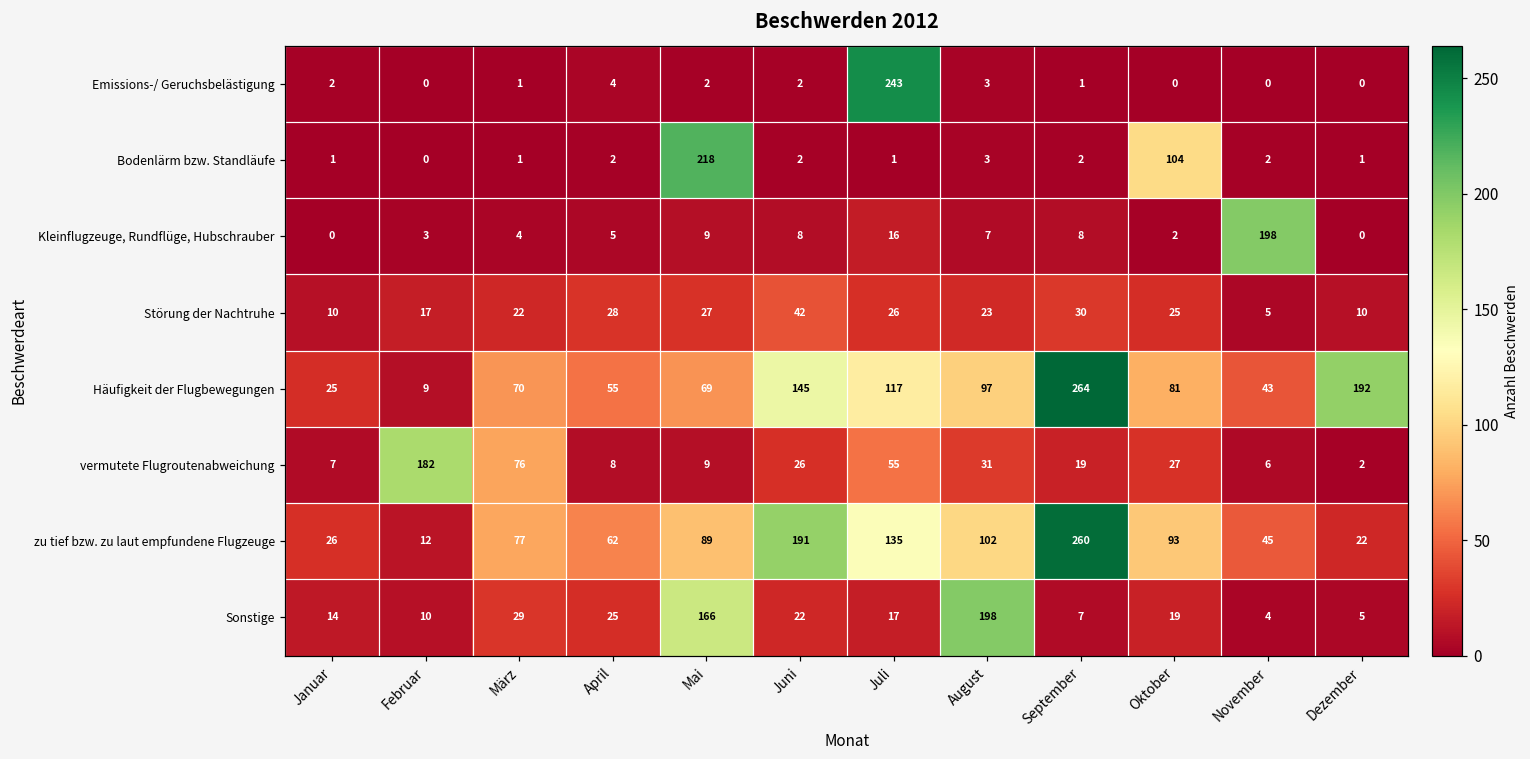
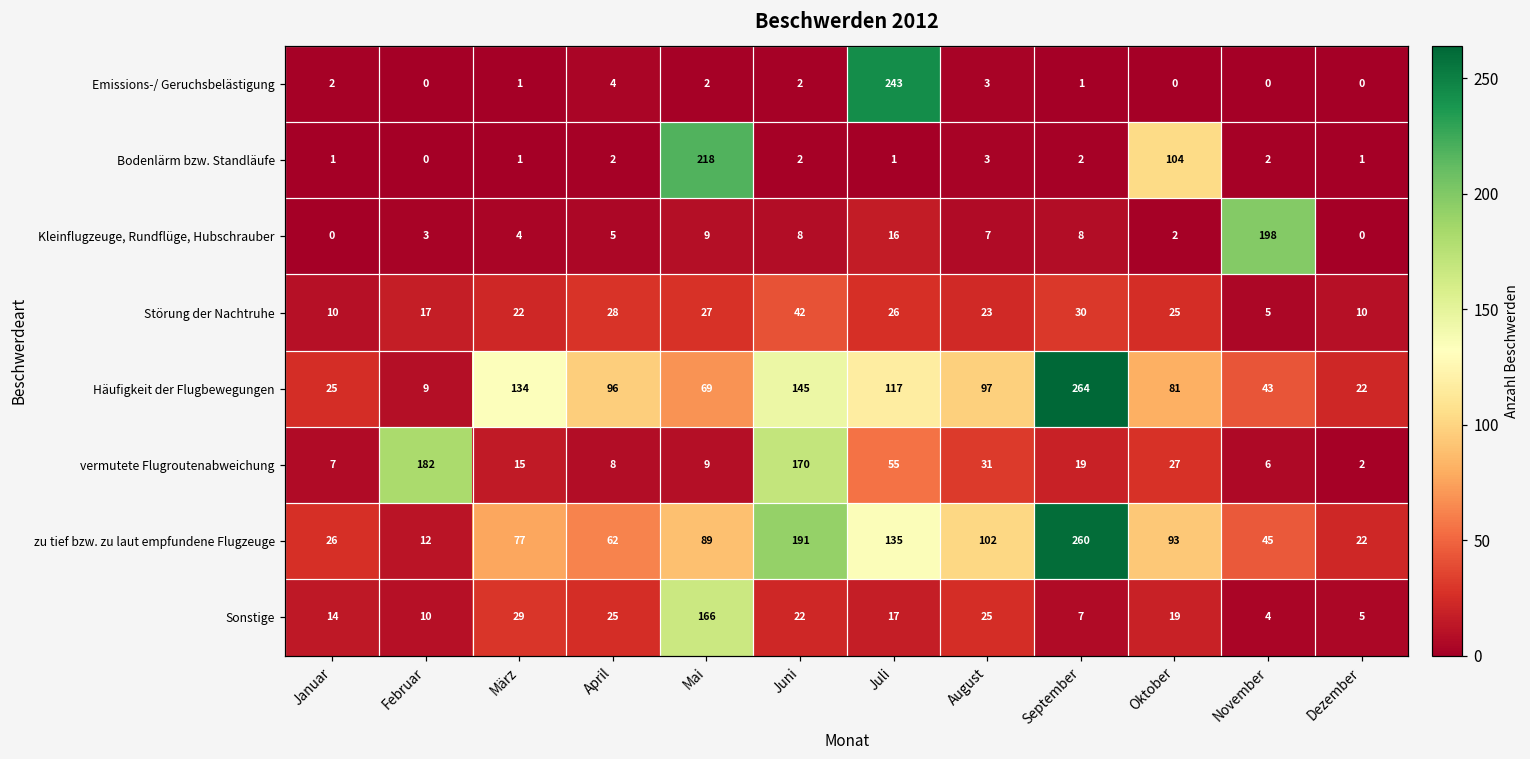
  {
    "Emissions-/ Geruchsbelästigung": {
      "Januar": 2,
      "Februar": 0,
      "März": 1,
      "April": 4,
      "Mai": 2,
      "Juni": 2,
      "Juli": 243,
      "August": 3,
      "September": 1,
      "Oktober": 0,
      "November": 0,
      "Dezember": 0
    },
    "Bodenlärm bzw. Standläufe": {
      "Januar": 1,
      "Februar": 0,
      "März": 1,
      "April": 2,
      "Mai": 218,
      "Juni": 2,
      "Juli": 1,
      "August": 3,
      "September": 2,
      "Oktober": 104,
      "November": 2,
      "Dezember": 1
    },
    "Kleinflugzeuge, Rundflüge, Hubschrauber": {
      "Januar": 0,
      "Februar": 3,
      "März": 4,
      "April": 5,
      "Mai": 9,
      "Juni": 8,
      "Juli": 16,
      "August": 7,
      "September": 8,
      "Oktober": 2,
      "November": 198,
      "Dezember": 0
    },
    "Störung der Nachtruhe": {
      "Januar": 10,
      "Februar": 17,
      "März": 22,
      "April": 28,
      "Mai": 27,
      "Juni": 42,
      "Juli": 26,
      "August": 23,
      "September": 30,
      "Oktober": 25,
      "November": 5,
      "Dezember": 10
    },
    "Häufigkeit der Flugbewegungen": {
      "Januar": 25,
      "Februar": 9,
-     "März": 70,
-     "April": 55,
+     "März": 134,
+     "April": 96,
      "Mai": 69,
      "Juni": 145,
      "Juli": 117,
      "August": 97,
      "September": 264,
      "Oktober": 81,
      "November": 43,
-     "Dezember": 192
+     "Dezember": 22
    },
    "vermutete Flugroutenabweichung": {
      "Januar": 7,
      "Februar": 182,
-     "März": 76,
+     "März": 15,
      "April": 8,
      "Mai": 9,
-     "Juni": 26,
+     "Juni": 170,
      "Juli": 55,
      "August": 31,
      "September": 19,
      "Oktober": 27,
      "November": 6,
      "Dezember": 2
    },
    "zu tief bzw. zu laut empfundene Flugzeuge": {
      "Januar": 26,
      "Februar": 12,
      "März": 77,
      "April": 62,
      "Mai": 89,
      "Juni": 191,
      "Juli": 135,
      "August": 102,
      "September": 260,
      "Oktober": 93,
      "November": 45,
      "Dezember": 22
    },
    "Sonstige": {
      "Januar": 14,
      "Februar": 10,
      "März": 29,
      "April": 25,
      "Mai": 166,
      "Juni": 22,
      "Juli": 17,
-     "August": 198,
+     "August": 25,
      "September": 7,
      "Oktober": 19,
      "November": 4,
      "Dezember": 5
    }
  }
